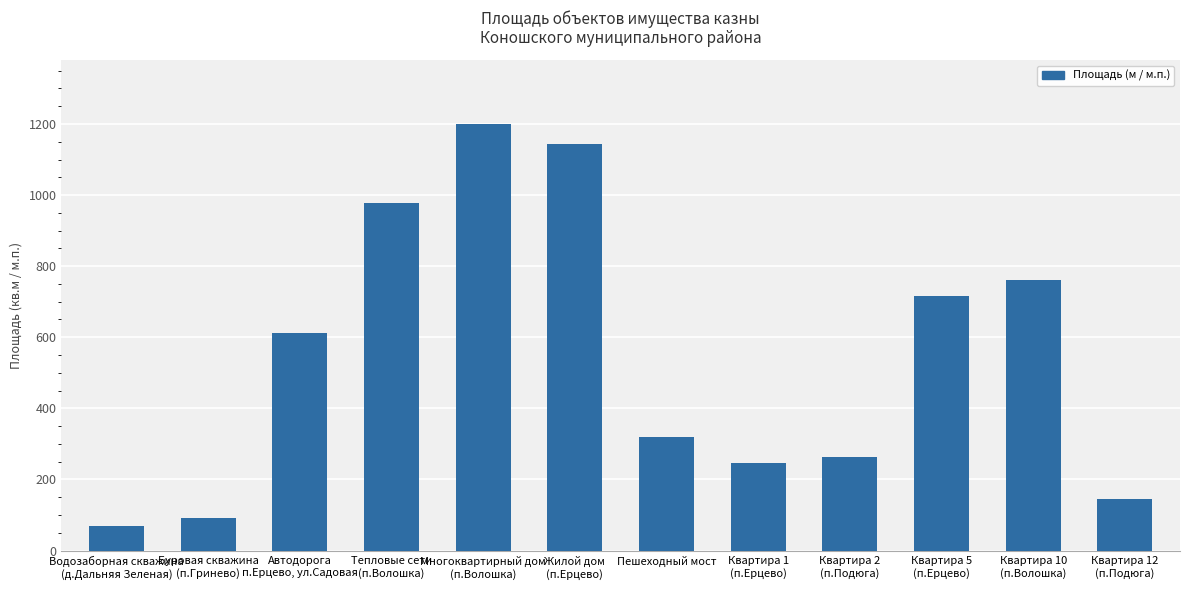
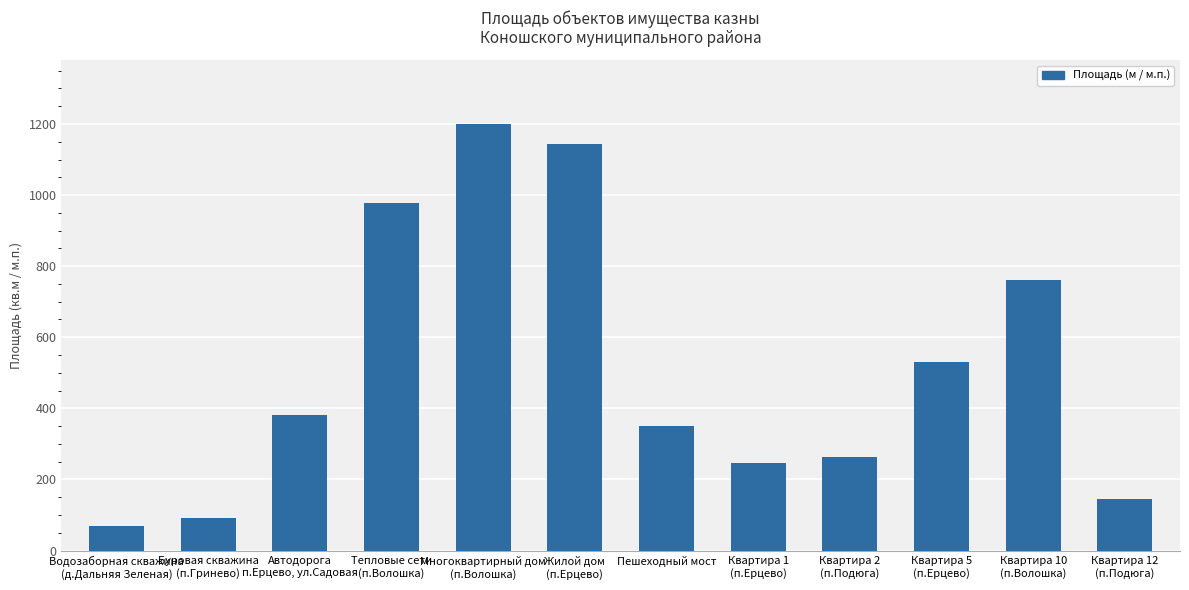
  {
-   "Автодорога п.Ерцево, ул.Садовая": 610,
+   "Автодорога п.Ерцево, ул.Садовая": 380,
    "Тепловые сети (п.Волошка)": 980,
    "Многоквартирный дом (п.Волошка)": 1200,
    "Жилой дом (п.Ерцево)": 1140,
-   "Пешеходный мост": 320,
+   "Пешеходный мост": 350,
    "Квартира 1 (п.Ерцево)": 250,
    "Квартира 2 (п.Подюга)": 260,
-   "Квартира 5 (п.Ерцево)": 720,
+   "Квартира 5 (п.Ерцево)": 530,
    "Квартира 10 (п.Волошка)": 760,
    "Квартира 12 (п.Подюга)": 150
  }
